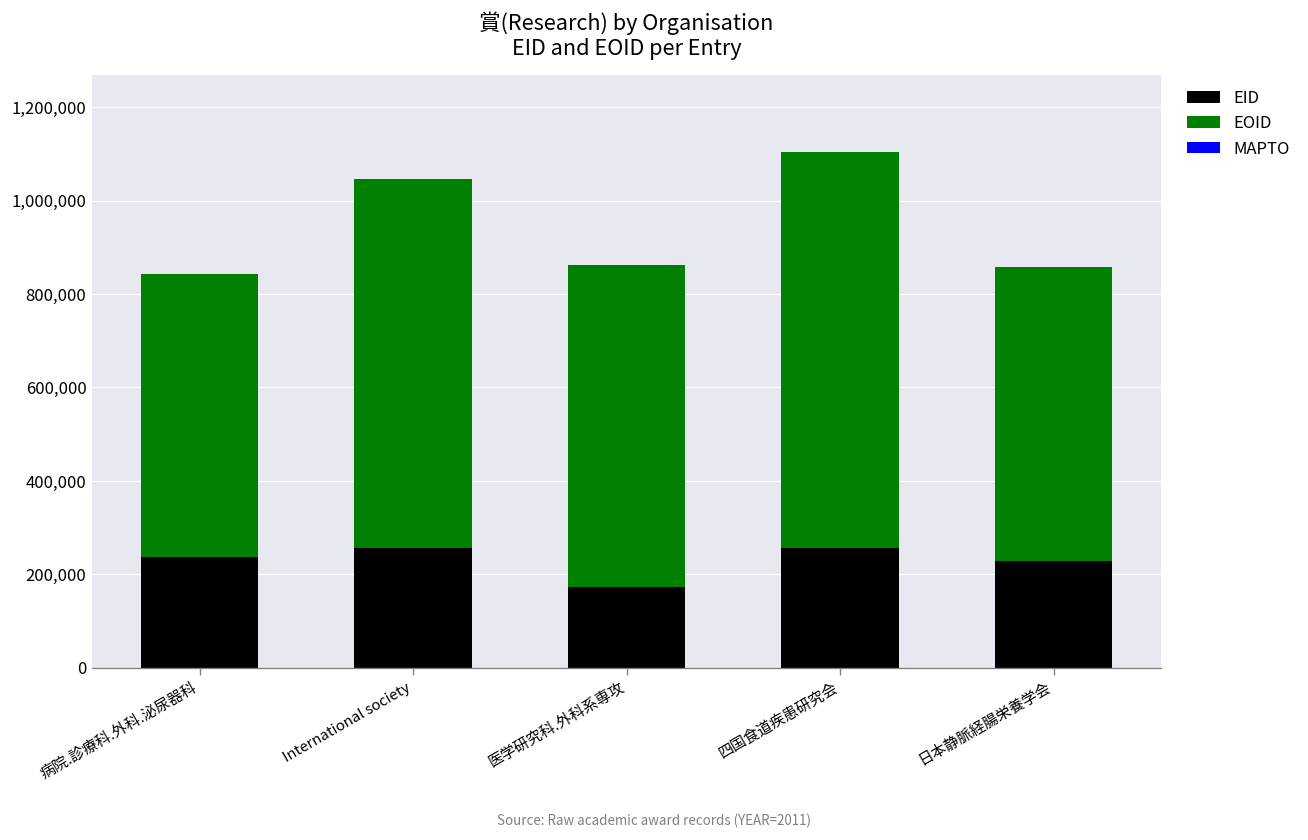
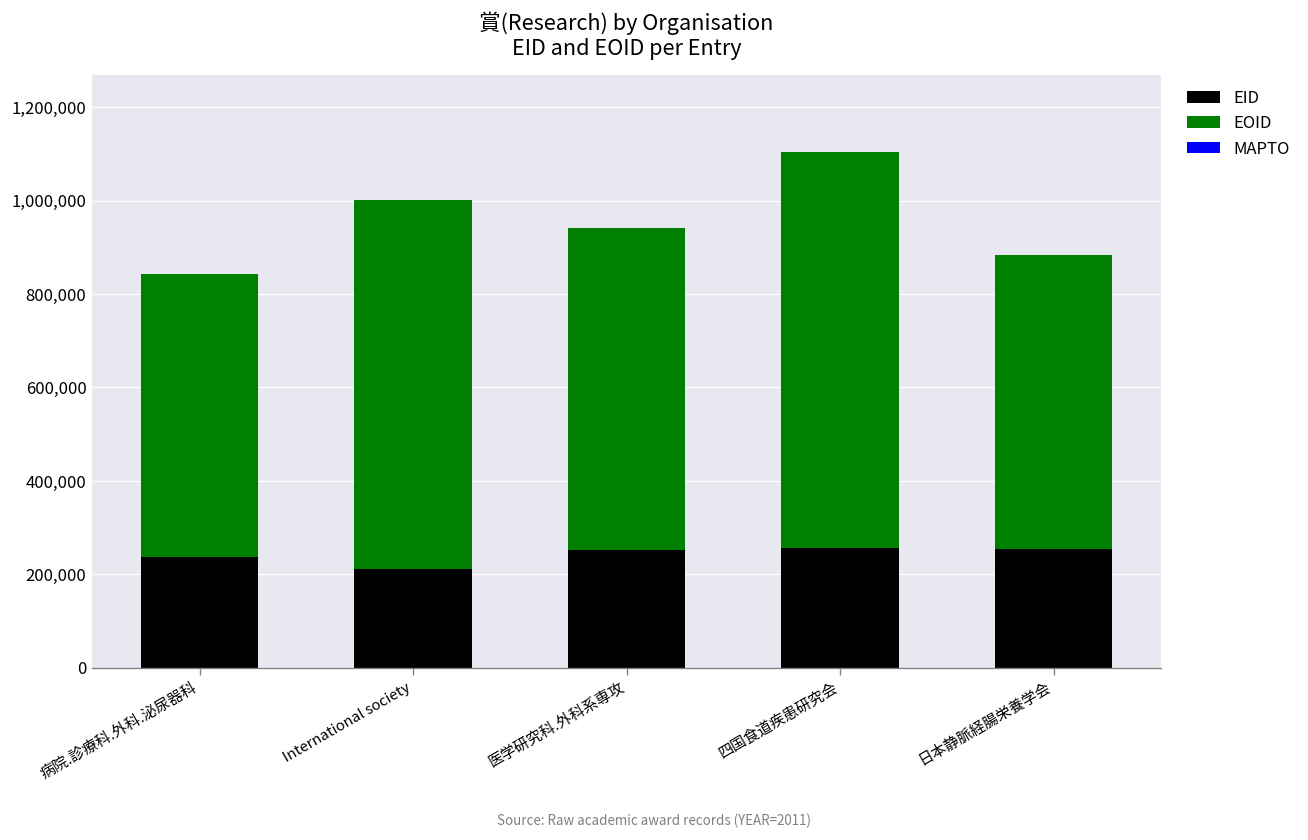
  {
    "EID": {
      "病院.診療科.外科.泌尿器科": "240,000",
-     "International society": "260,000",
-     "医学研究科.外科系専攻": "170,000",
+     "International society": "210,000",
+     "医学研究科.外科系専攻": "250,000",
      "四国食道疾患研究会": "260,000",
-     "日本静脈経腸栄養学会": "230,000"
+     "日本静脈経腸栄養学会": "250,000"
    }
  }
